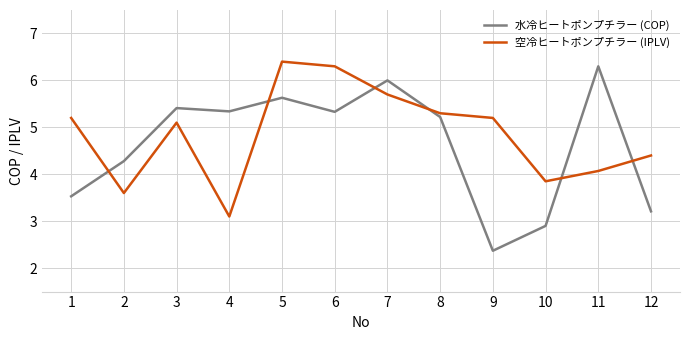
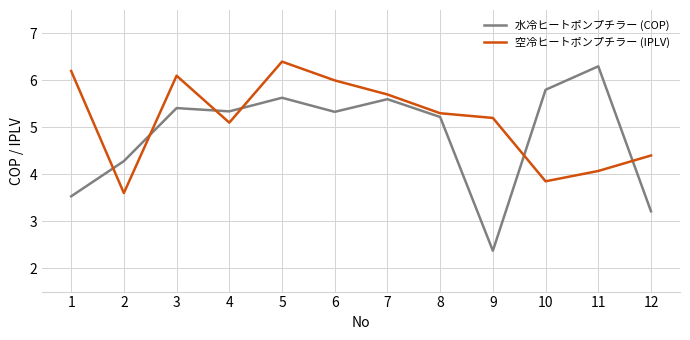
  {
    "水冷ヒートポンプチラー (COP)": {
      "1": 3.5,
      "2": 4.3,
      "3": 5.4,
      "4": 5.3,
      "5": 5.6,
      "6": 5.3,
-     "7": 6.0,
+     "7": 5.6,
      "8": 5.2,
      "9": 2.4,
-     "10": 2.9,
+     "10": 5.8,
      "11": 6.3,
      "12": 3.2
    },
    "空冷ヒートポンプチラー (IPLV)": {
-     "1": 5.2,
+     "1": 6.2,
      "2": 3.6,
-     "3": 5.1,
-     "4": 3.1,
+     "3": 6.1,
+     "4": 5.1,
      "5": 6.4,
-     "6": 6.3,
+     "6": 6.0,
      "7": 5.7,
      "8": 5.3,
      "9": 5.2,
      "10": 3.9,
      "11": 4.1,
      "12": 4.4
    }
  }
